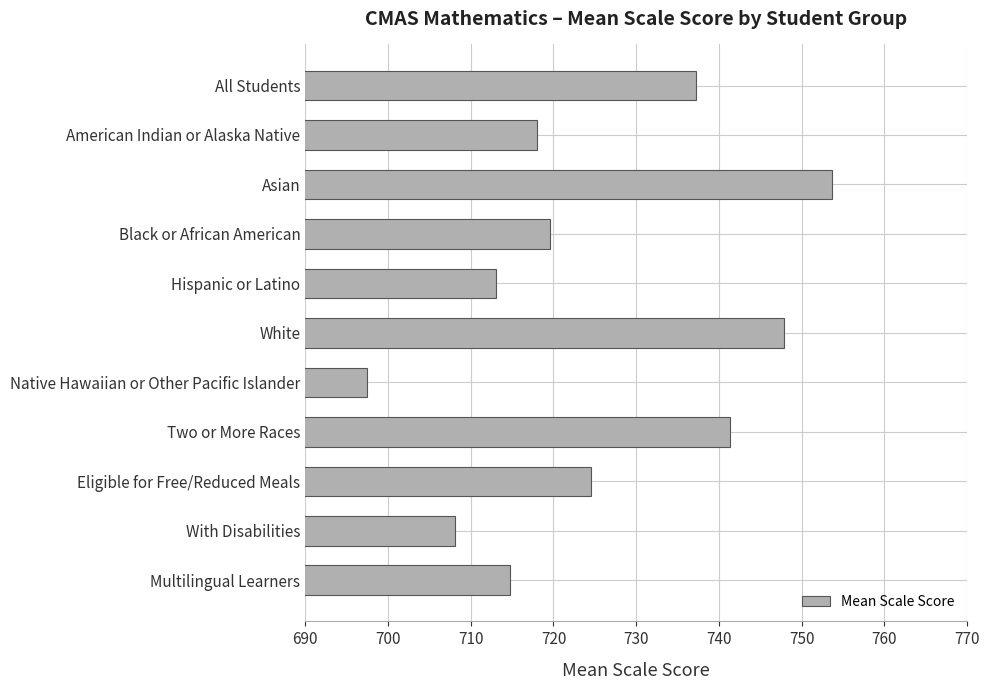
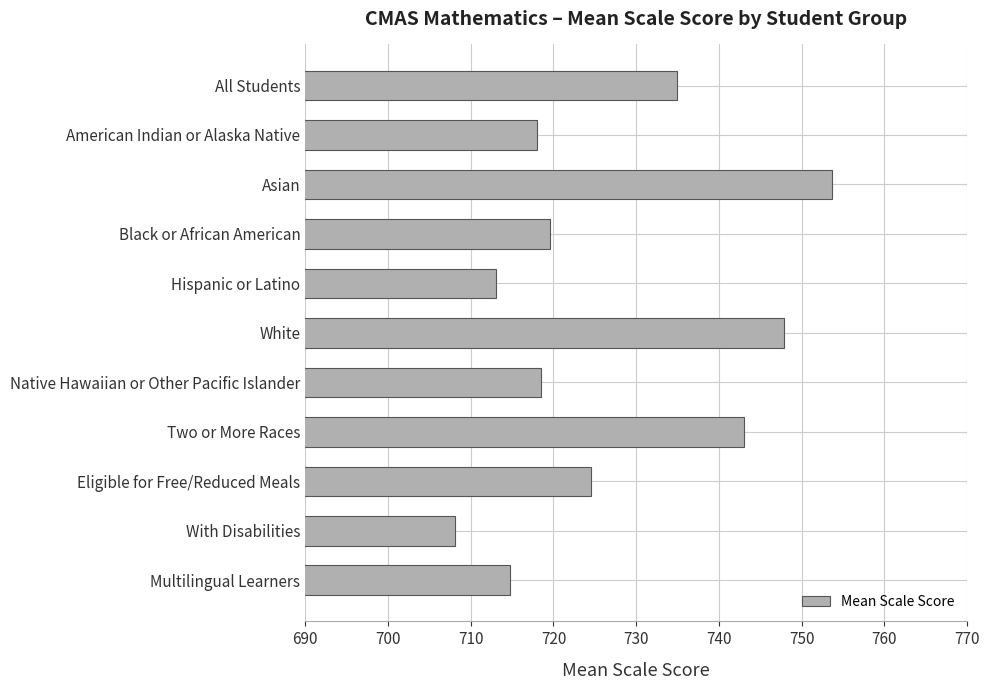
  {
-   "All Students": 737,
+   "All Students": 735,
    "American Indian or Alaska Native": 718,
    "Asian": 754,
    "Black or African American": 720,
    "Hispanic or Latino": 713,
    "White": 748,
-   "Native Hawaiian or Other Pacific Islander": 698,
-   "Two or More Races": 741,
+   "Native Hawaiian or Other Pacific Islander": 719,
+   "Two or More Races": 743,
    "Eligible for Free/Reduced Meals": 725,
    "With Disabilities": 708,
    "Multilingual Learners": 715
  }
